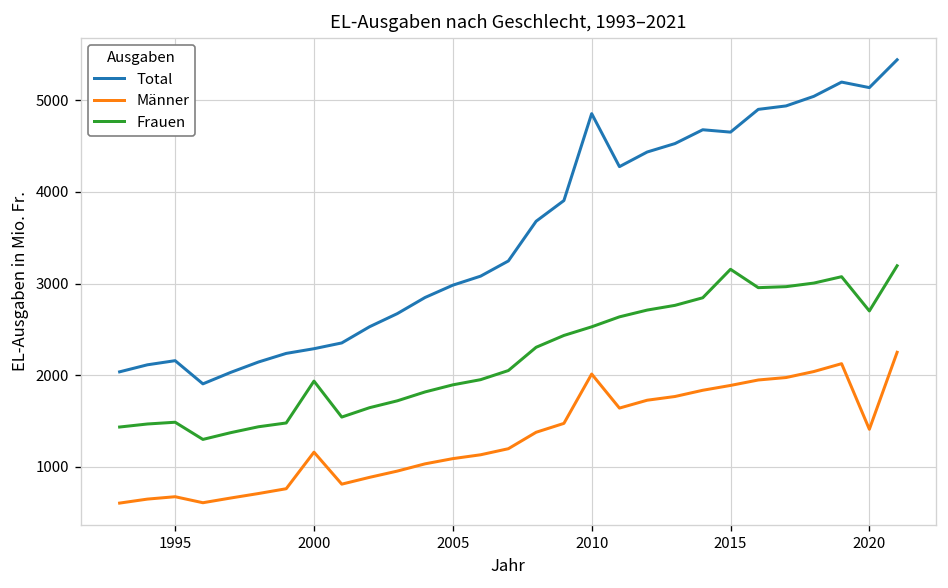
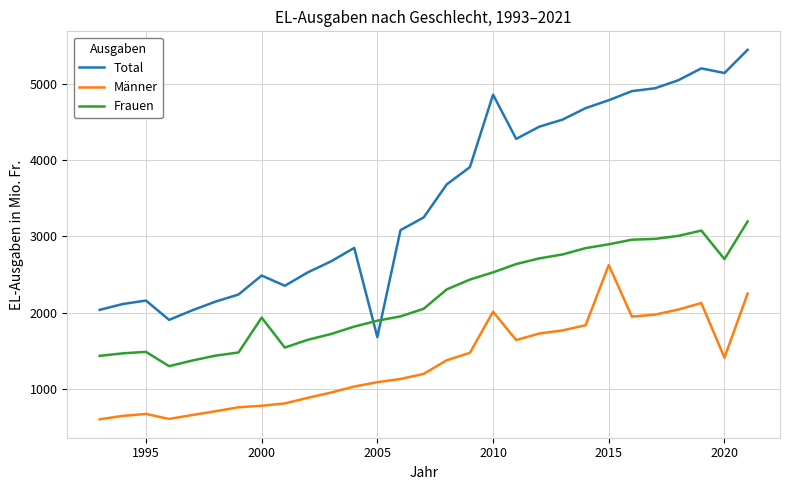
  {
    "Total": {
      "1995": 2200,
-     "2000": 2300,
-     "2005": 3000,
+     "2000": 2500,
+     "2005": 1700,
      "2010": 4900,
-     "2015": 4700,
+     "2015": 4800,
      "2020": 5100
    },
    "Männer": {
      "1995": 700,
-     "2000": 1200,
+     "2000": 800,
      "2005": 1100,
      "2010": 2000,
-     "2015": 1900,
+     "2015": 2600,
      "2020": 1400
    },
    "Frauen": {
      "1995": 1500,
      "2000": 1900,
      "2005": 1900,
      "2010": 2500,
-     "2015": 3200,
+     "2015": 2900,
      "2020": 2700
    }
  }
